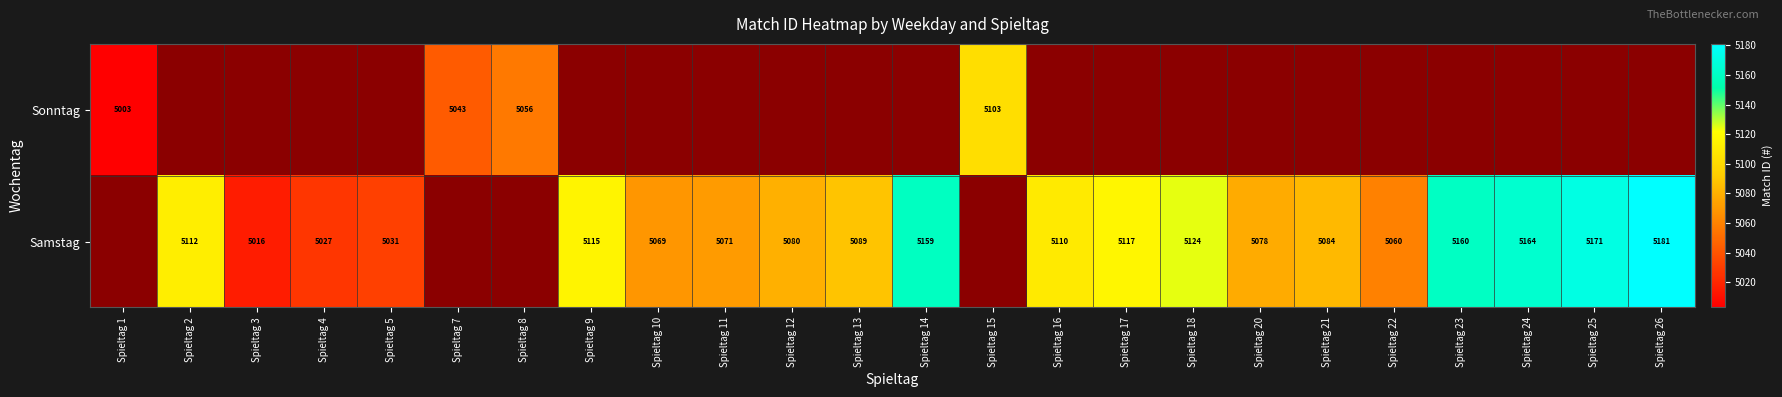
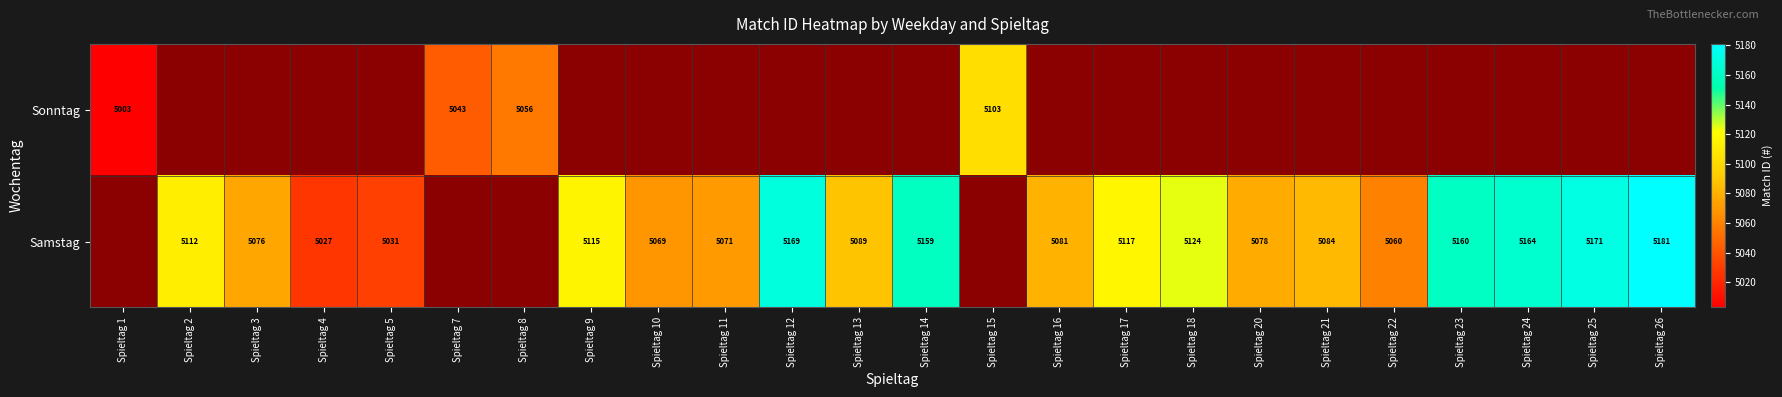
  {
    "Sonntag": {
      "Spieltag 1": 5003,
      "Spieltag 7": 5043,
      "Spieltag 8": 5056,
      "Spieltag 15": 5103
    },
    "Samstag": {
      "Spieltag 2": 5112,
-     "Spieltag 3": 5016,
+     "Spieltag 3": 5076,
      "Spieltag 4": 5027,
      "Spieltag 5": 5031,
      "Spieltag 9": 5115,
      "Spieltag 10": 5069,
      "Spieltag 11": 5071,
-     "Spieltag 12": 5080,
+     "Spieltag 12": 5169,
      "Spieltag 13": 5089,
      "Spieltag 14": 5159,
-     "Spieltag 16": 5110,
+     "Spieltag 16": 5081,
      "Spieltag 17": 5117,
      "Spieltag 18": 5124,
      "Spieltag 20": 5078,
      "Spieltag 21": 5084,
      "Spieltag 22": 5060,
      "Spieltag 23": 5160,
      "Spieltag 24": 5164,
      "Spieltag 25": 5171,
      "Spieltag 26": 5181
    }
  }
